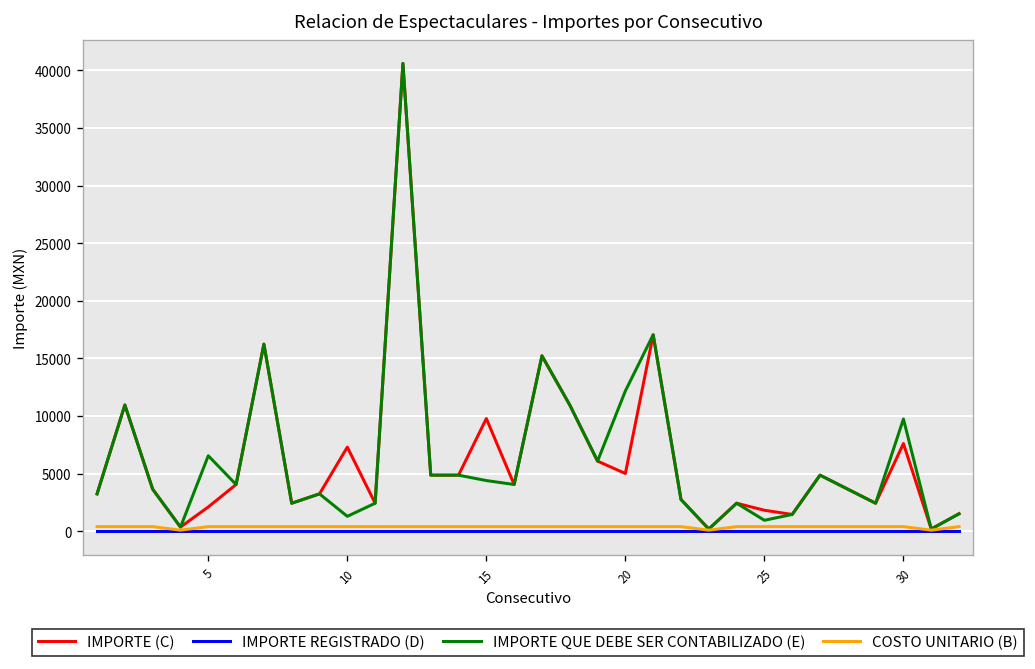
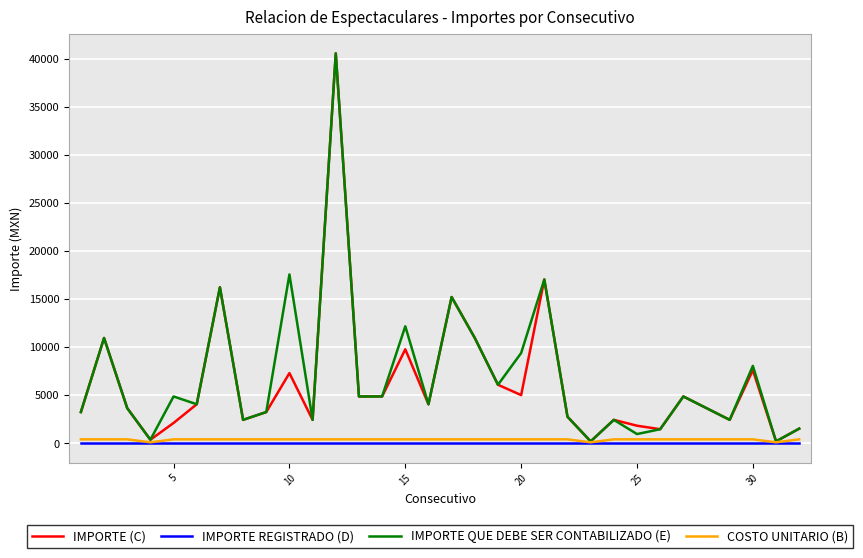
  {
    "IMPORTE (C)": {
      "5": 2000,
      "10": 7000,
      "15": 10000,
      "20": 5000,
      "25": 2000,
      "30": 8000
    },
    "IMPORTE REGISTRADO (D)": {
      "5": 0,
      "10": 0,
      "15": 0,
      "20": 0,
      "25": 0,
      "30": 0
    },
    "IMPORTE QUE DEBE SER CONTABILIZADO (E)": {
-     "5": 7000,
-     "10": 1000,
-     "15": 4000,
-     "20": 12000,
+     "5": 5000,
+     "10": 18000,
+     "15": 12000,
+     "20": 9000,
      "25": 1000,
-     "30": 10000
+     "30": 8000
    },
    "COSTO UNITARIO (B)": {
      "5": 0,
      "10": 0,
      "15": 0,
      "20": 0,
      "25": 0,
      "30": 0
    }
  }
